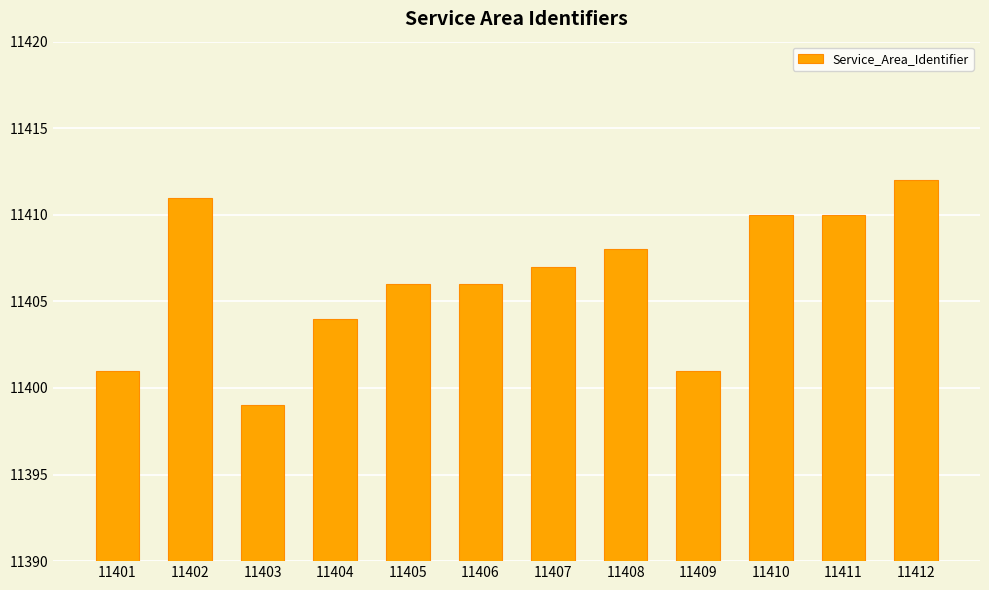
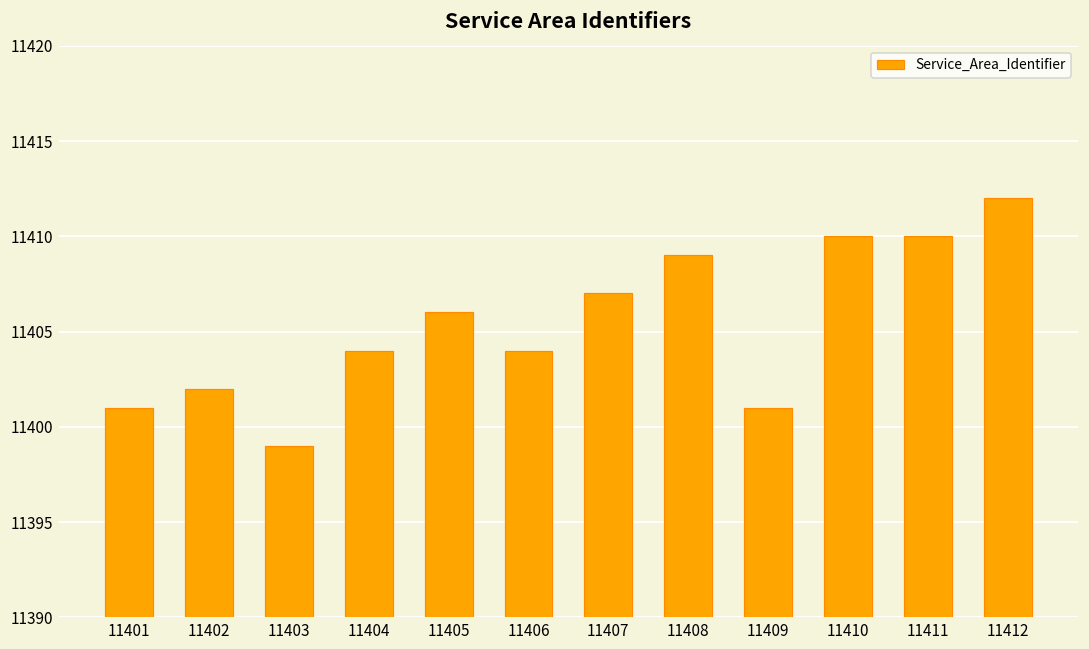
  {
    "11401": 11401,
-   "11402": 11411,
+   "11402": 11402,
    "11403": 11399,
    "11404": 11404,
    "11405": 11406,
-   "11406": 11406,
+   "11406": 11404,
    "11407": 11407,
-   "11408": 11408,
+   "11408": 11409,
    "11409": 11401,
    "11410": 11410,
    "11411": 11410,
    "11412": 11412
  }
